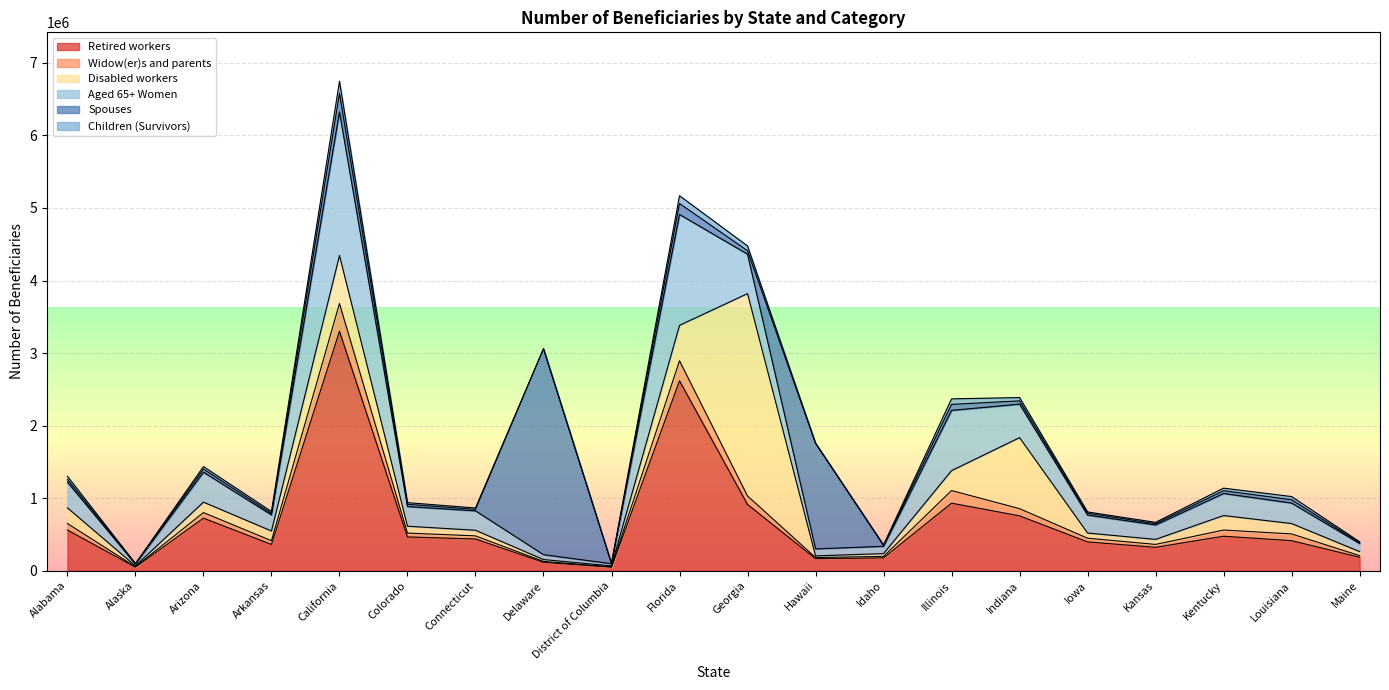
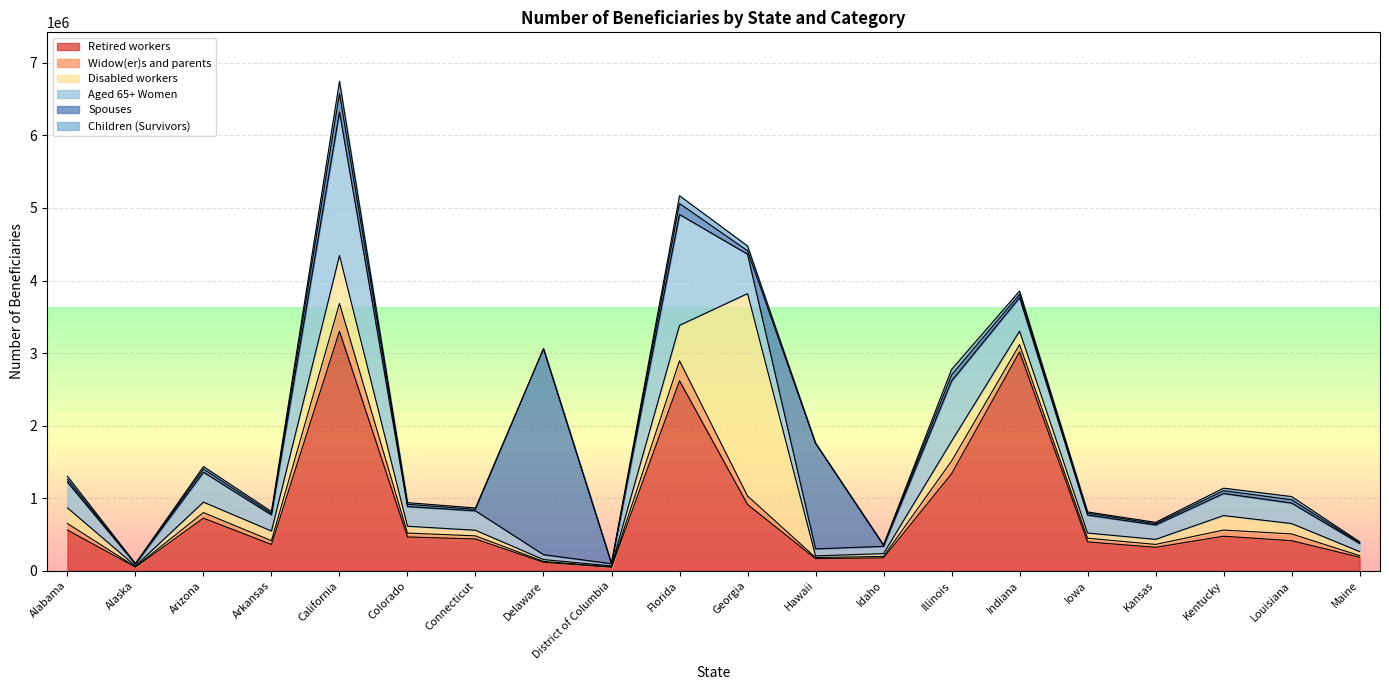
  {
    "Retired workers": {
      "Alabama": 600000,
      "Arizona": 700000,
      "Arkansas": 400000,
      "California": 3300000,
      "Colorado": 500000,
      "Connecticut": 400000,
      "Florida": 2600000,
      "Georgia": 900000,
-     "Illinois": 900000,
-     "Indiana": 800000,
+     "Illinois": 1300000,
+     "Indiana": 3000000,
      "Iowa": 400000,
      "Kansas": 300000,
      "Kentucky": 500000,
      "Louisiana": 400000
    },
    "Widow(er)s and parents": {
      "Alabama": 100000,
      "Arizona": 100000,
      "Arkansas": 100000,
      "California": 400000,
      "Colorado": 100000,
      "Connecticut": 0,
      "Florida": 300000,
      "Georgia": 100000,
      "Illinois": 200000,
      "Indiana": 100000,
      "Iowa": 100000,
      "Kansas": 0,
      "Kentucky": 100000,
      "Louisiana": 100000
    },
    "Disabled workers": {
      "Alabama": 200000,
      "Arizona": 100000,
      "Arkansas": 100000,
      "California": 700000,
      "Colorado": 100000,
      "Connecticut": 100000,
      "Florida": 500000,
      "Georgia": 2800000,
      "Idaho": 0,
      "Illinois": 300000,
-     "Indiana": 1000000,
+     "Indiana": 200000,
      "Iowa": 100000,
      "Kansas": 100000,
      "Kentucky": 200000,
      "Louisiana": 100000,
      "Maine": 100000
    },
    "Spouses": {
      "Alabama": 0,
      "California": 300000,
      "Florida": 200000,
      "Georgia": 0,
      "Illinois": 100000,
      "Indiana": 0,
      "Kentucky": 0,
      "Louisiana": 0
    }
  }
